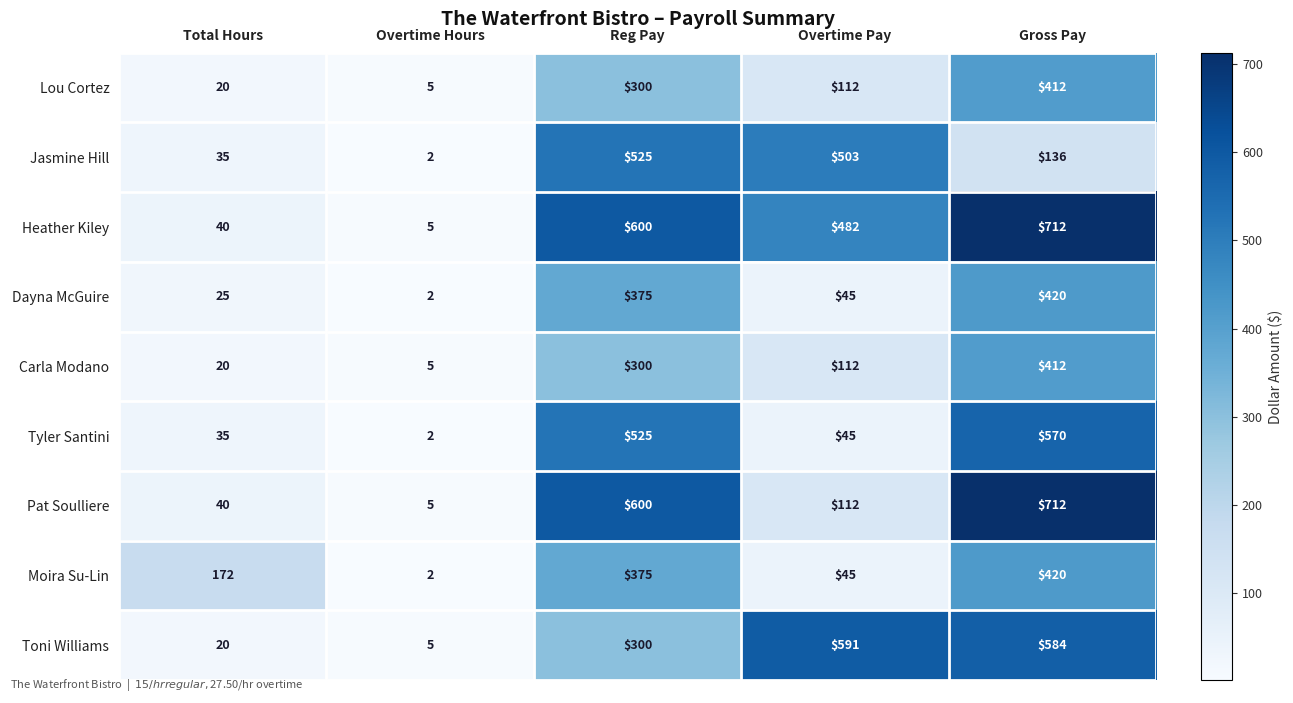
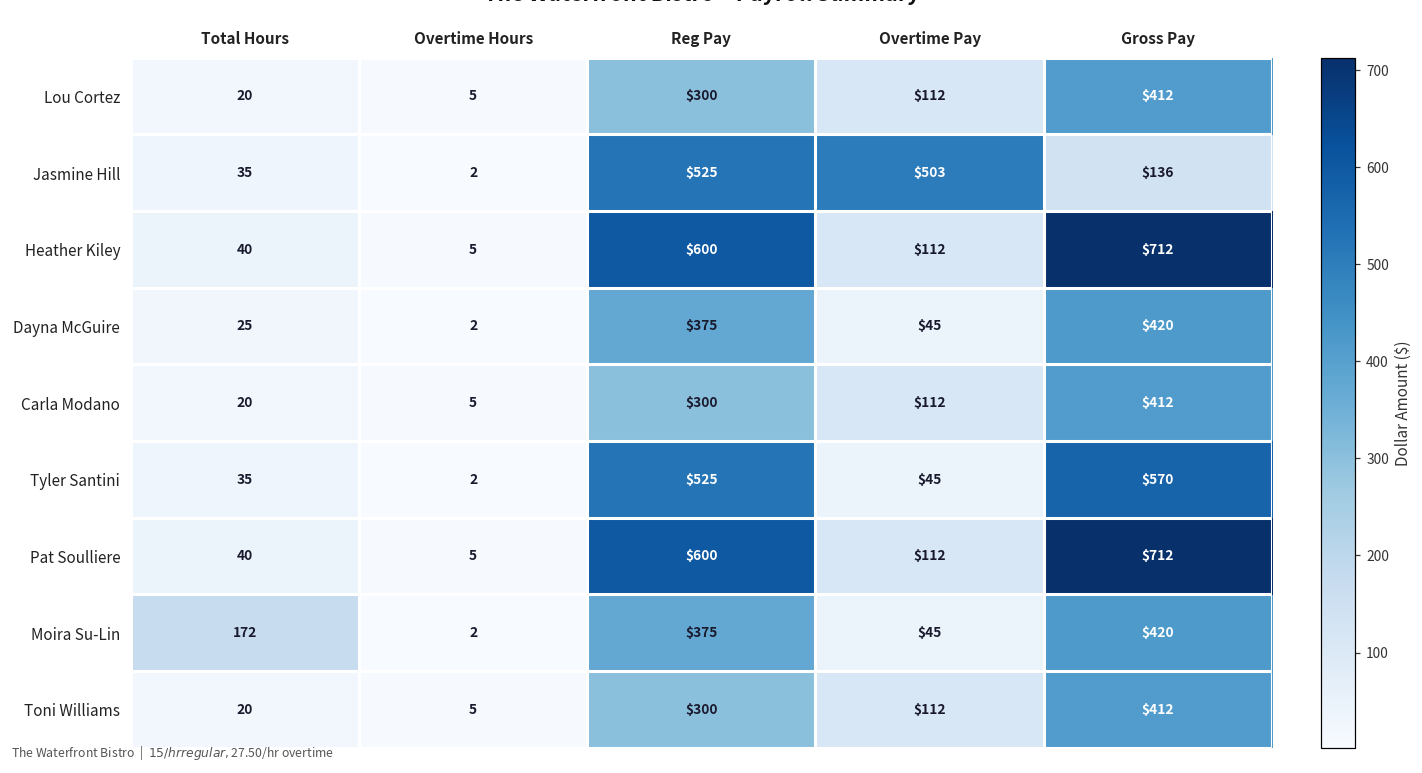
  {
    "Lou Cortez": {
      "Total Hours": "20",
      "Overtime Hours": "5",
      "Reg Pay": "$300",
      "Overtime Pay": "$112",
      "Gross Pay": "$412"
    },
    "Jasmine Hill": {
      "Total Hours": "35",
      "Overtime Hours": "2",
      "Reg Pay": "$525",
      "Overtime Pay": "$503",
      "Gross Pay": "$136"
    },
    "Heather Kiley": {
      "Total Hours": "40",
      "Overtime Hours": "5",
      "Reg Pay": "$600",
-     "Overtime Pay": "$482",
+     "Overtime Pay": "$112",
      "Gross Pay": "$712"
    },
    "Dayna McGuire": {
      "Total Hours": "25",
      "Overtime Hours": "2",
      "Reg Pay": "$375",
      "Overtime Pay": "$45",
      "Gross Pay": "$420"
    },
    "Carla Modano": {
      "Total Hours": "20",
      "Overtime Hours": "5",
      "Reg Pay": "$300",
      "Overtime Pay": "$112",
      "Gross Pay": "$412"
    },
    "Tyler Santini": {
      "Total Hours": "35",
      "Overtime Hours": "2",
      "Reg Pay": "$525",
      "Overtime Pay": "$45",
      "Gross Pay": "$570"
    },
    "Pat Soulliere": {
      "Total Hours": "40",
      "Overtime Hours": "5",
      "Reg Pay": "$600",
      "Overtime Pay": "$112",
      "Gross Pay": "$712"
    },
    "Moira Su-Lin": {
      "Total Hours": "172",
      "Overtime Hours": "2",
      "Reg Pay": "$375",
      "Overtime Pay": "$45",
      "Gross Pay": "$420"
    },
    "Toni Williams": {
      "Total Hours": "20",
      "Overtime Hours": "5",
      "Reg Pay": "$300",
-     "Overtime Pay": "$591",
-     "Gross Pay": "$584"
+     "Overtime Pay": "$112",
+     "Gross Pay": "$412"
    }
  }
